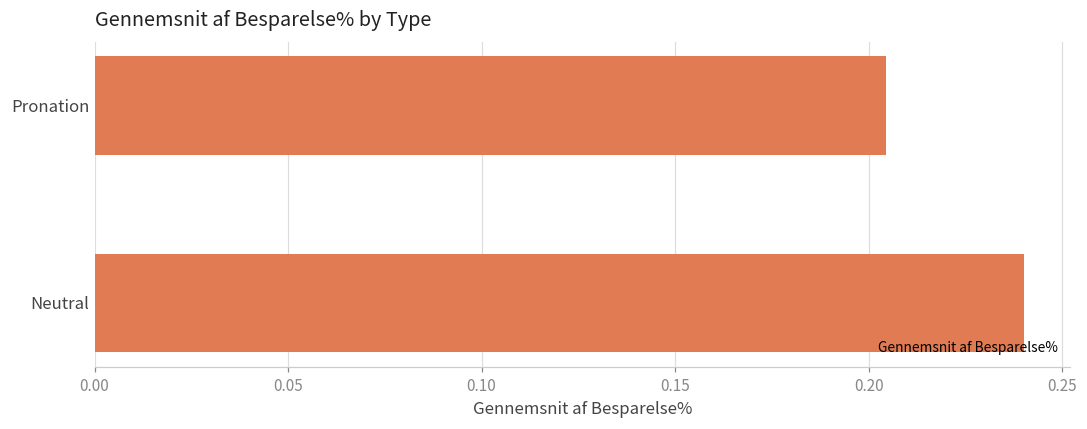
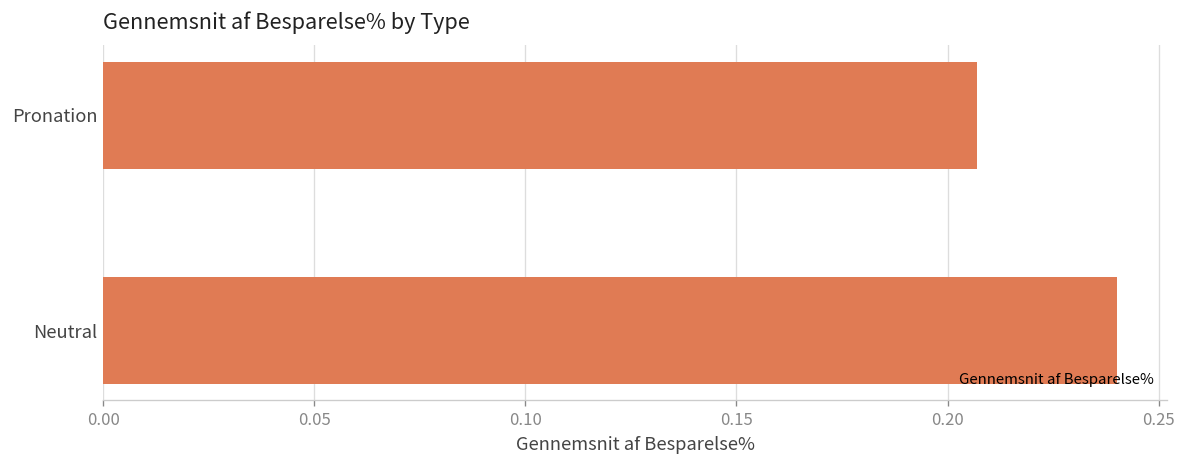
  {
-   "Pronation": 0.204,
+   "Pronation": 0.207,
    "Neutral": 0.240
  }
